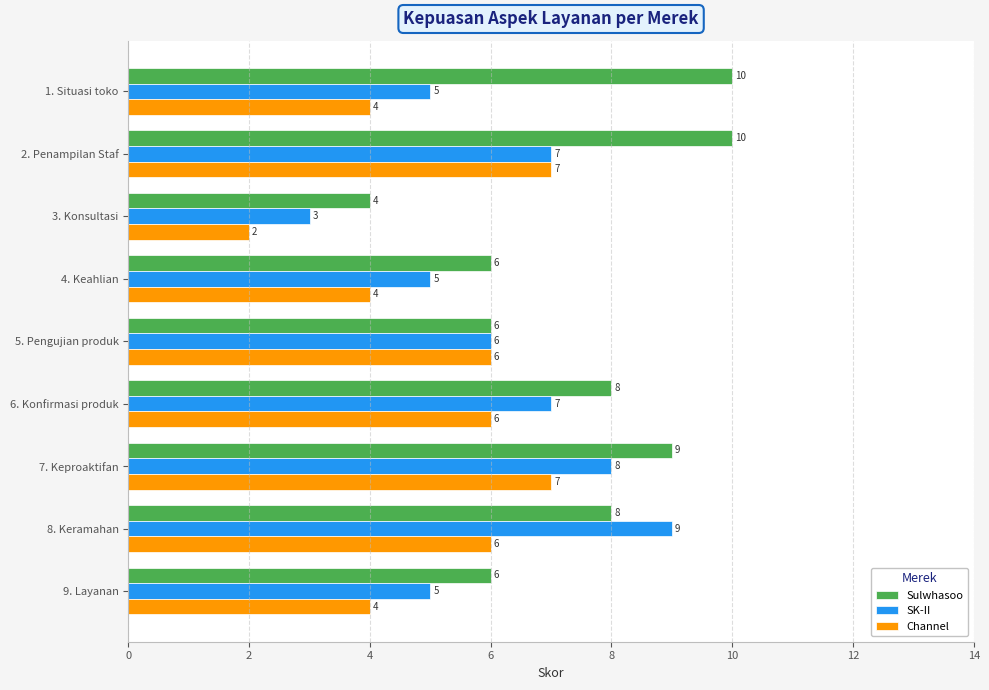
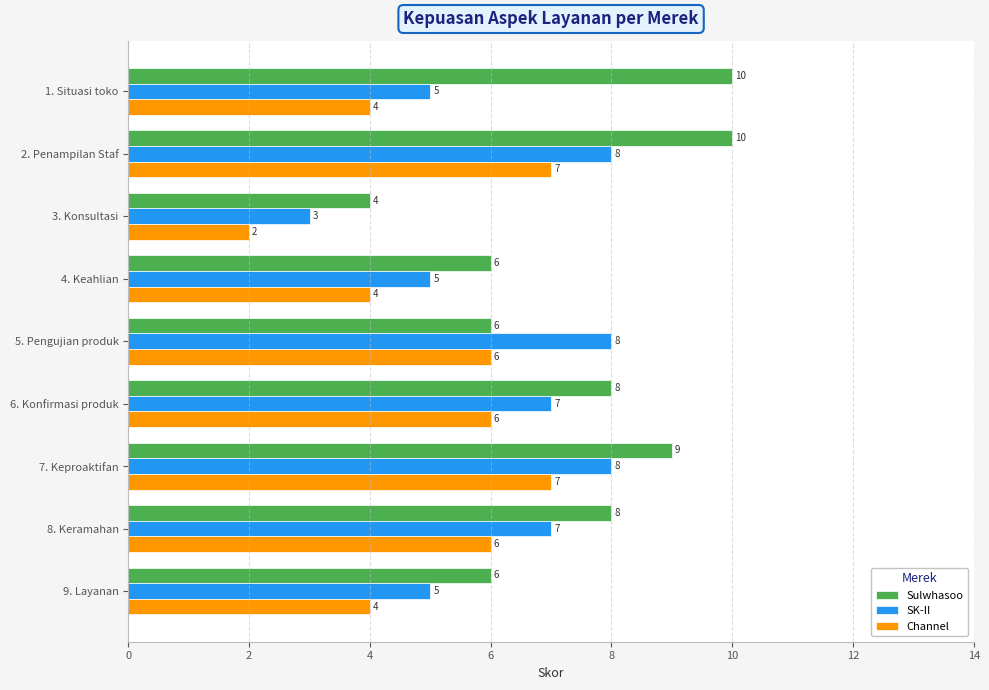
  {
    "Sulwhasoo": {
      "1. Situasi toko": 10,
      "2. Penampilan Staf": 10,
      "3. Konsultasi": 4,
      "4. Keahlian": 6,
      "5. Pengujian produk": 6,
      "6. Konfirmasi produk": 8,
      "7. Keproaktifan": 9,
      "8. Keramahan": 8,
      "9. Layanan": 6
    },
    "SK-II": {
      "1. Situasi toko": 5,
-     "2. Penampilan Staf": 7,
+     "2. Penampilan Staf": 8,
      "3. Konsultasi": 3,
      "4. Keahlian": 5,
-     "5. Pengujian produk": 6,
+     "5. Pengujian produk": 8,
      "6. Konfirmasi produk": 7,
      "7. Keproaktifan": 8,
-     "8. Keramahan": 9,
+     "8. Keramahan": 7,
      "9. Layanan": 5
    },
    "Channel": {
      "1. Situasi toko": 4,
      "2. Penampilan Staf": 7,
      "3. Konsultasi": 2,
      "4. Keahlian": 4,
      "5. Pengujian produk": 6,
      "6. Konfirmasi produk": 6,
      "7. Keproaktifan": 7,
      "8. Keramahan": 6,
      "9. Layanan": 4
    }
  }
